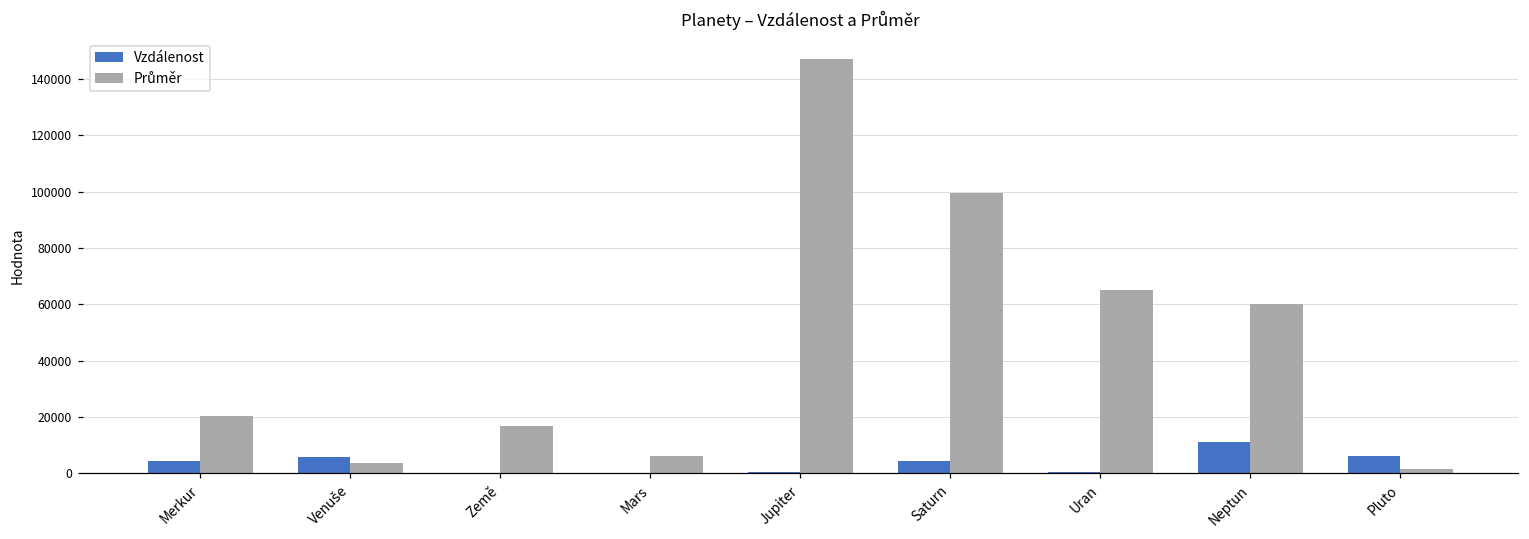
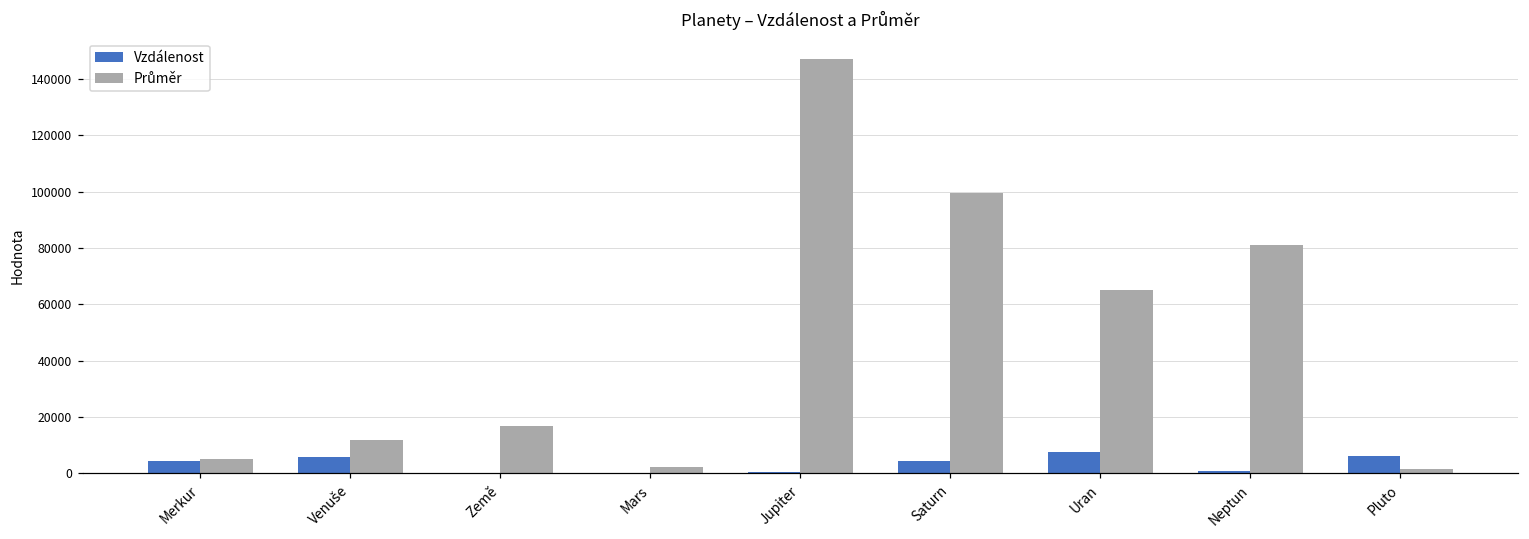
  {
    "Vzdálenost": {
      "Merkur": 4000,
      "Venuše": 6000,
      "Saturn": 5000,
-     "Uran": 1000,
-     "Neptun": 11000,
+     "Uran": 8000,
+     "Neptun": 1000,
      "Pluto": 6000
    },
    "Průměr": {
-     "Merkur": 20000,
-     "Venuše": 4000,
+     "Merkur": 5000,
+     "Venuše": 12000,
      "Země": 17000,
-     "Mars": 6000,
+     "Mars": 2000,
      "Jupiter": 147000,
      "Saturn": 99000,
      "Uran": 65000,
-     "Neptun": 60000,
+     "Neptun": 81000,
      "Pluto": 2000
    }
  }
